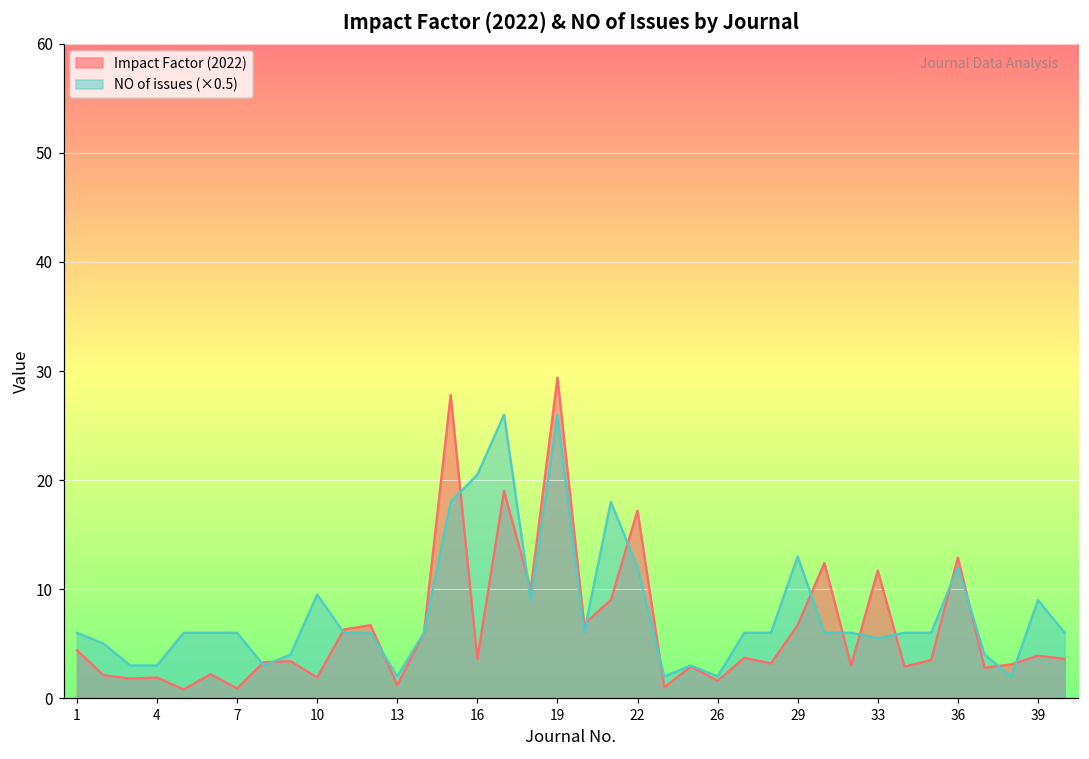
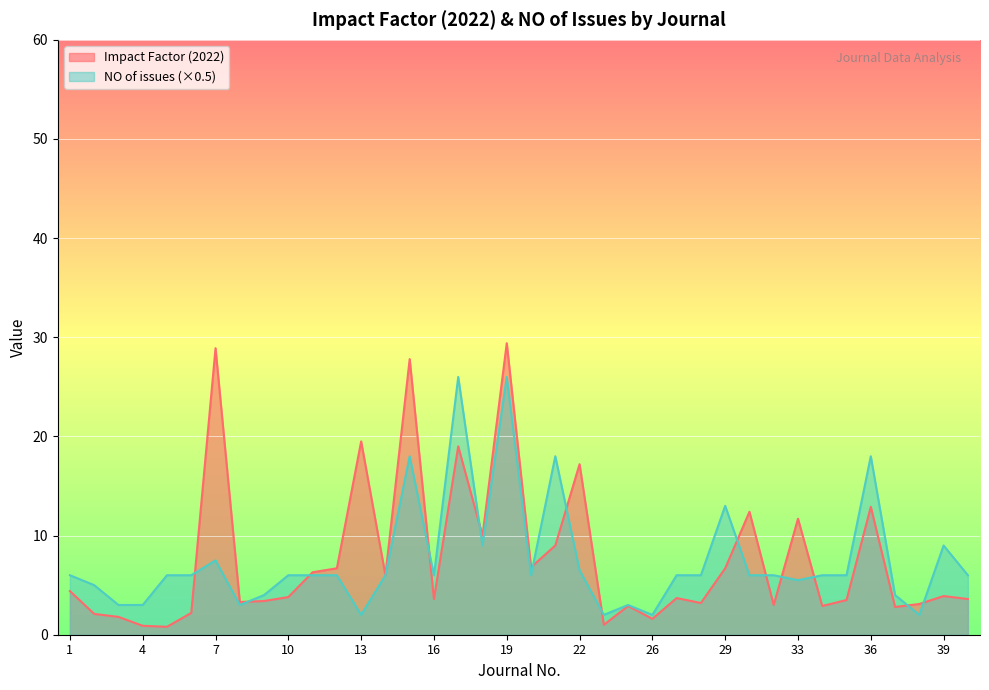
  {
    "Impact Factor (2022)": {
      "1": 4,
-     "4": 2,
-     "7": 1,
-     "10": 2,
-     "13": 1,
+     "4": 1,
+     "7": 29,
+     "10": 4,
+     "13": 20,
      "16": 4,
      "19": 29,
      "22": 17,
      "26": 2,
      "29": 7,
      "33": 12,
      "36": 13,
      "39": 4
    },
    "NO of issues (×0.5)": {
      "1": 6,
      "4": 3,
-     "7": 6,
-     "10": 10,
+     "7": 8,
+     "10": 6,
      "13": 2,
-     "16": 21,
+     "16": 6,
      "19": 26,
-     "22": 12,
+     "22": 7,
      "26": 2,
      "29": 13,
      "33": 6,
-     "36": 12,
+     "36": 18,
      "39": 9
    }
  }
